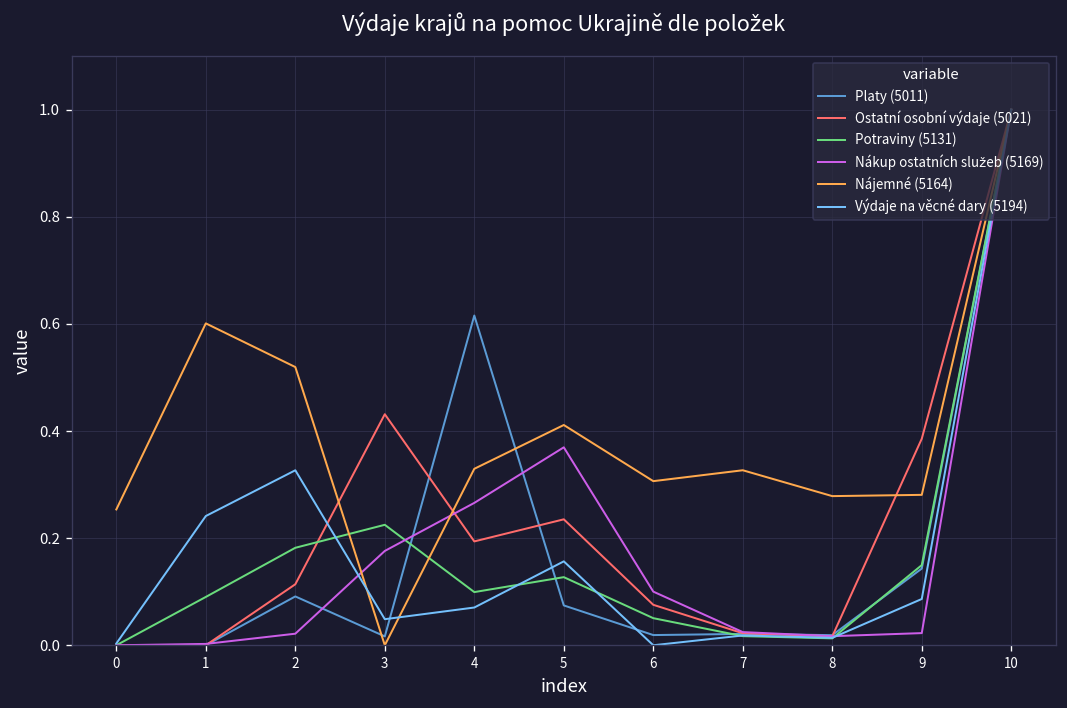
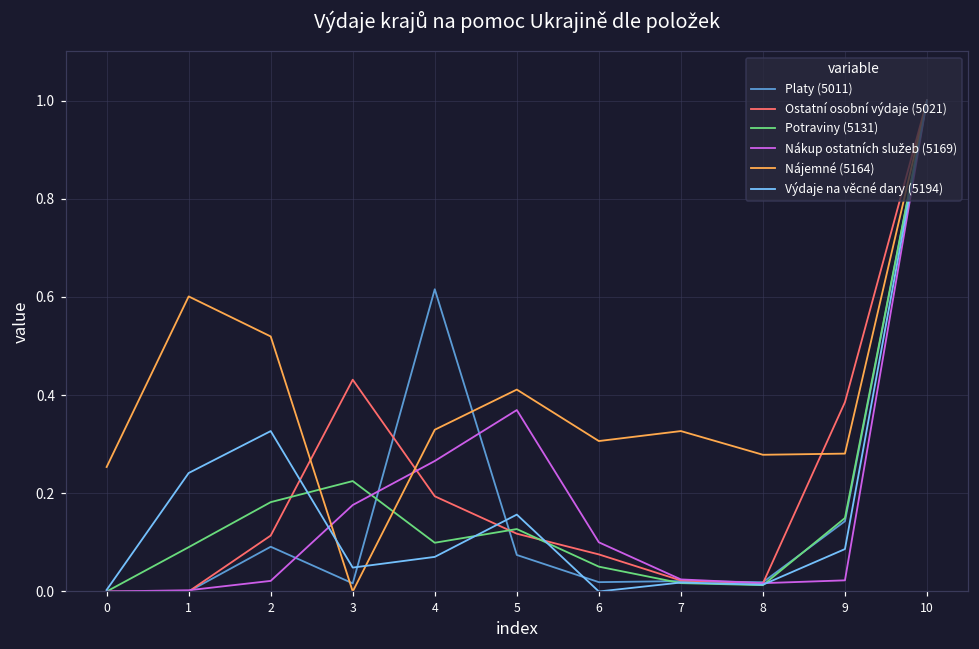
  {
    "Ostatní osobní výdaje (5021)": {
      "2": 0.11,
      "3": 0.43,
      "4": 0.19,
-     "5": 0.24,
+     "5": 0.12,
      "6": 0.08,
      "9": 0.39
    },
    "Potraviny (5131)": {
      "1": 0.09,
      "2": 0.18,
      "3": 0.22,
      "4": 0.10,
      "5": 0.13,
      "6": 0.05,
      "9": 0.15
    },
    "Nákup ostatních služeb (5169)": {
      "2": 0.02,
      "3": 0.18,
      "4": 0.27,
      "5": 0.37,
      "6": 0.10,
      "9": 0.02
    },
    "Nájemné (5164)": {
      "0": 0.25,
      "1": 0.60,
      "2": 0.52,
      "3": 0.00,
      "4": 0.33,
      "5": 0.41,
      "6": 0.31,
      "7": 0.33,
      "8": 0.28,
      "9": 0.28
    }
  }
